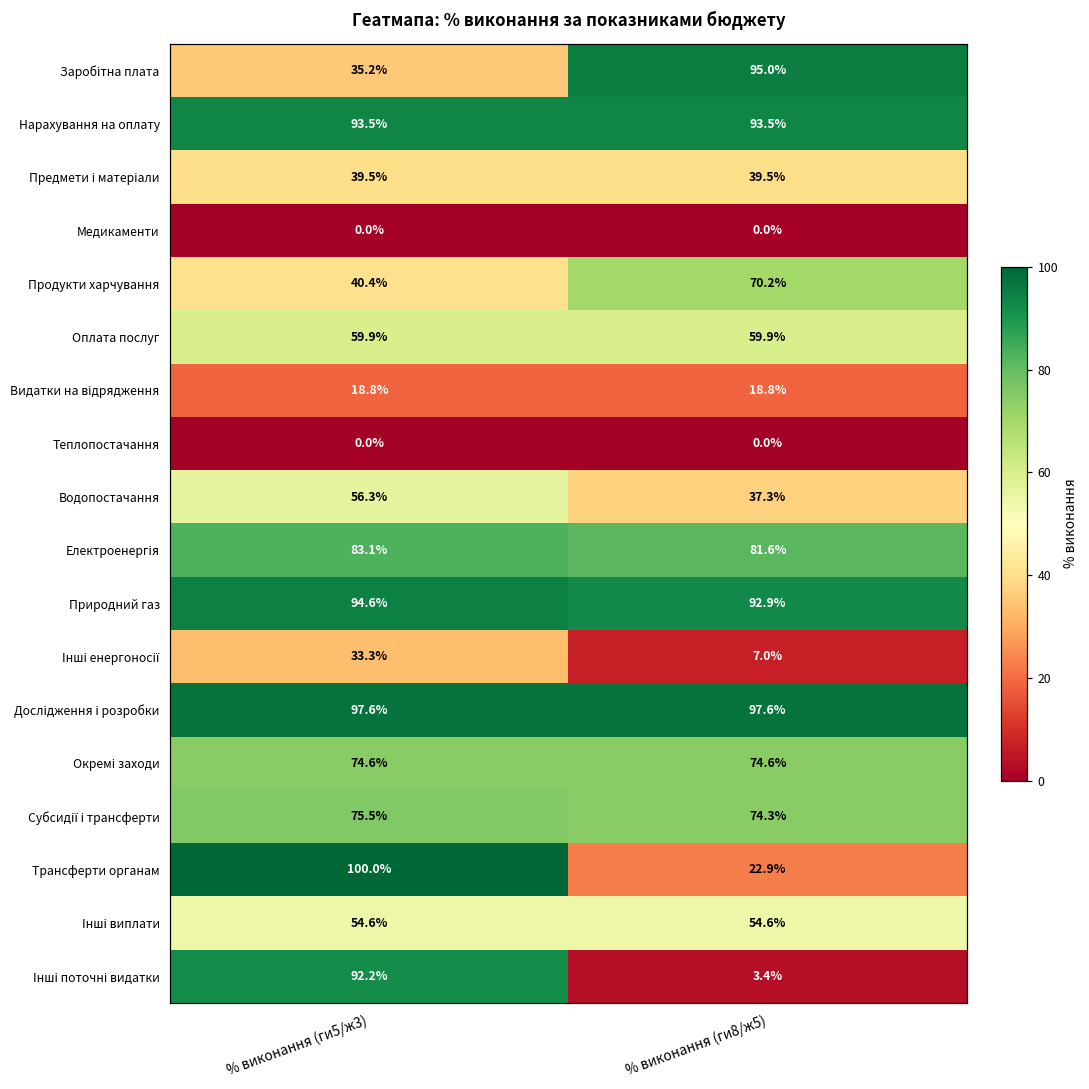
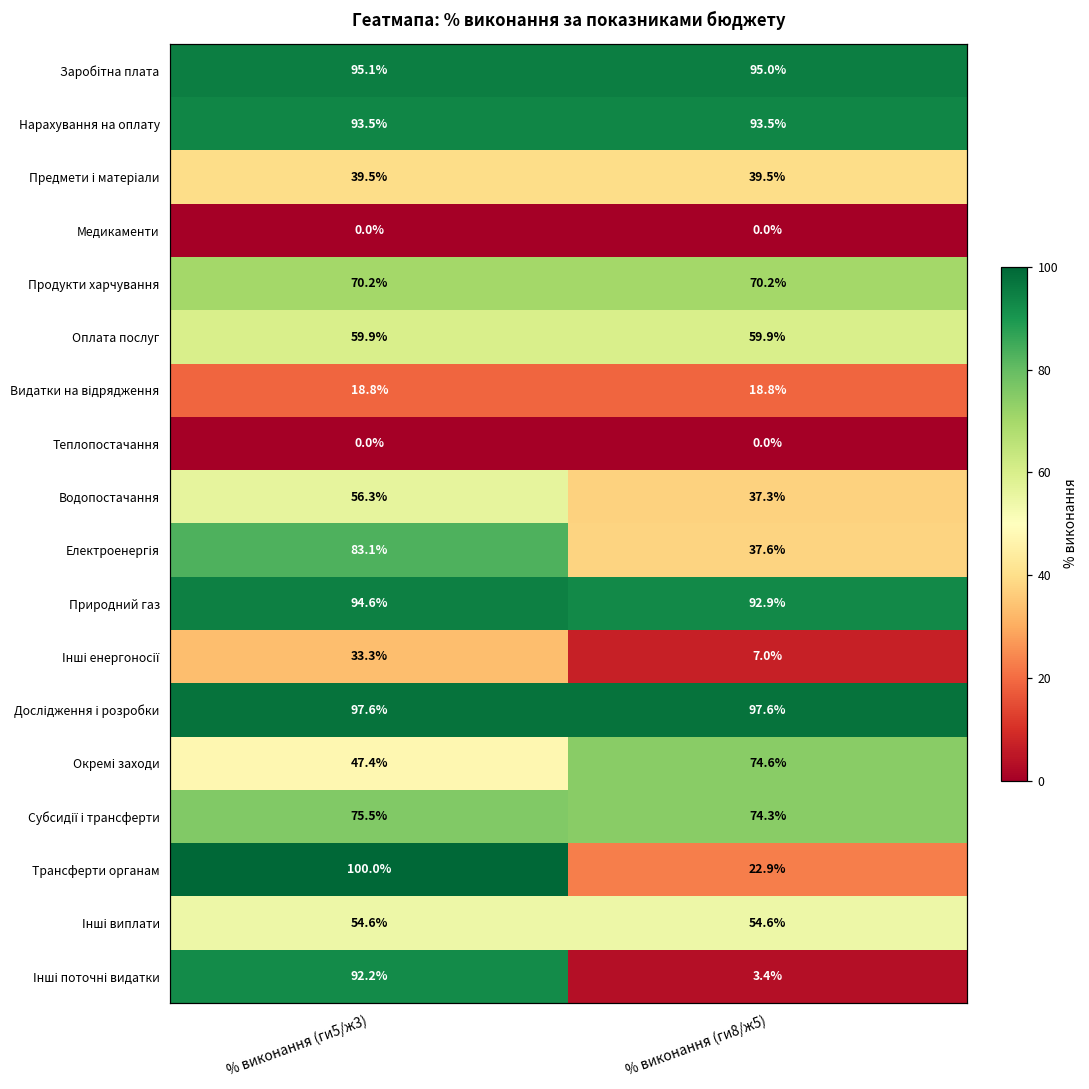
  {
    "Заробітна плата": {
-     "% виконання (ги5/ж3)": "35.2%",
+     "% виконання (ги5/ж3)": "95.1%",
      "% виконання (ги8/ж5)": "95.0%"
    },
    "Нарахування на оплату": {
      "% виконання (ги5/ж3)": "93.5%",
      "% виконання (ги8/ж5)": "93.5%"
    },
    "Предмети і матеріали": {
      "% виконання (ги5/ж3)": "39.5%",
      "% виконання (ги8/ж5)": "39.5%"
    },
    "Медикаменти": {
      "% виконання (ги5/ж3)": "0.0%",
      "% виконання (ги8/ж5)": "0.0%"
    },
    "Продукти харчування": {
-     "% виконання (ги5/ж3)": "40.4%",
+     "% виконання (ги5/ж3)": "70.2%",
      "% виконання (ги8/ж5)": "70.2%"
    },
    "Оплата послуг": {
      "% виконання (ги5/ж3)": "59.9%",
      "% виконання (ги8/ж5)": "59.9%"
    },
    "Видатки на відрядження": {
      "% виконання (ги5/ж3)": "18.8%",
      "% виконання (ги8/ж5)": "18.8%"
    },
    "Теплопостачання": {
      "% виконання (ги5/ж3)": "0.0%",
      "% виконання (ги8/ж5)": "0.0%"
    },
    "Водопостачання": {
      "% виконання (ги5/ж3)": "56.3%",
      "% виконання (ги8/ж5)": "37.3%"
    },
    "Електроенергія": {
      "% виконання (ги5/ж3)": "83.1%",
-     "% виконання (ги8/ж5)": "81.6%"
+     "% виконання (ги8/ж5)": "37.6%"
    },
    "Природний газ": {
      "% виконання (ги5/ж3)": "94.6%",
      "% виконання (ги8/ж5)": "92.9%"
    },
    "Інші енергоносії": {
      "% виконання (ги5/ж3)": "33.3%",
      "% виконання (ги8/ж5)": "7.0%"
    },
    "Дослідження і розробки": {
      "% виконання (ги5/ж3)": "97.6%",
      "% виконання (ги8/ж5)": "97.6%"
    },
    "Окремі заходи": {
-     "% виконання (ги5/ж3)": "74.6%",
+     "% виконання (ги5/ж3)": "47.4%",
      "% виконання (ги8/ж5)": "74.6%"
    },
    "Субсидії і трансферти": {
      "% виконання (ги5/ж3)": "75.5%",
      "% виконання (ги8/ж5)": "74.3%"
    },
    "Трансферти органам": {
      "% виконання (ги5/ж3)": "100.0%",
      "% виконання (ги8/ж5)": "22.9%"
    },
    "Інші виплати": {
      "% виконання (ги5/ж3)": "54.6%",
      "% виконання (ги8/ж5)": "54.6%"
    },
    "Інші поточні видатки": {
      "% виконання (ги5/ж3)": "92.2%",
      "% виконання (ги8/ж5)": "3.4%"
    }
  }
